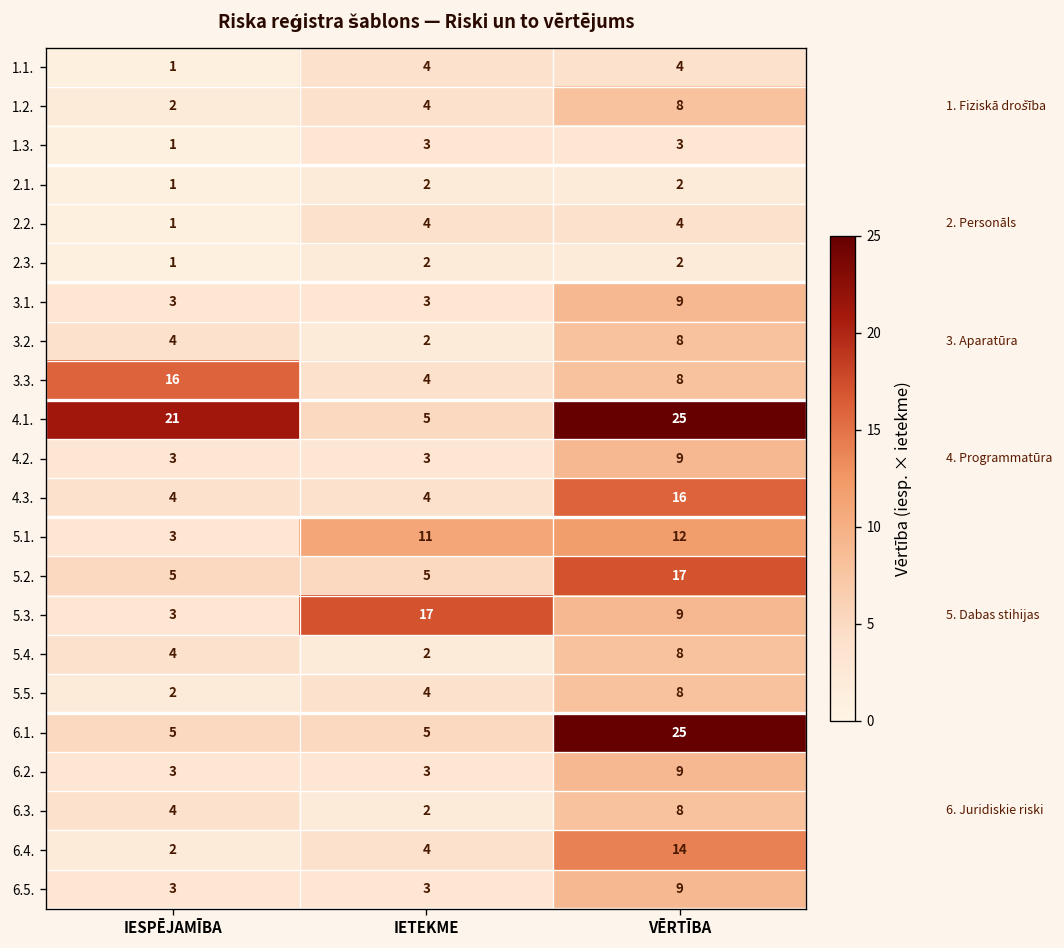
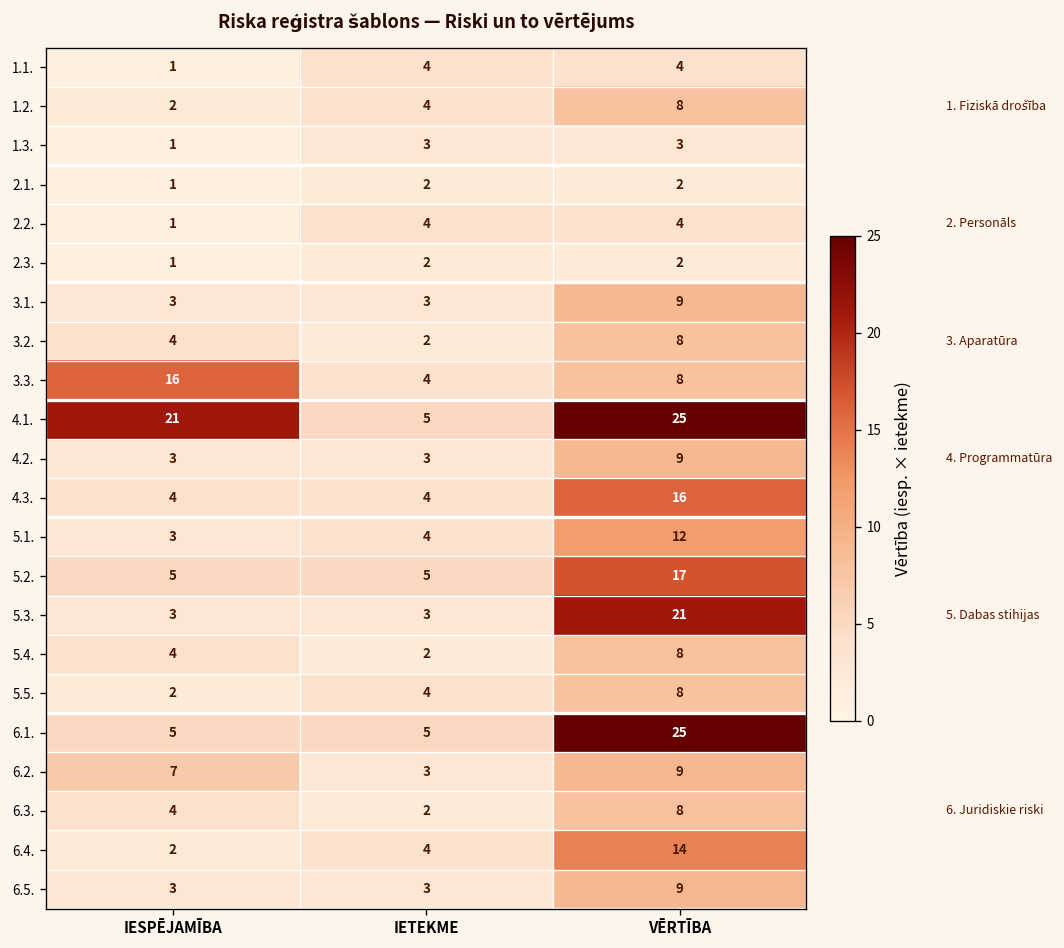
  {
    "1.1.": {
      "IESPĒJAMĪBA": 1,
      "IETEKME": 4,
      "VĒRTĪBA": 4
    },
    "1.2.": {
      "IESPĒJAMĪBA": 2,
      "IETEKME": 4,
      "VĒRTĪBA": 8
    },
    "1.3.": {
      "IESPĒJAMĪBA": 1,
      "IETEKME": 3,
      "VĒRTĪBA": 3
    },
    "2.1.": {
      "IESPĒJAMĪBA": 1,
      "IETEKME": 2,
      "VĒRTĪBA": 2
    },
    "2.2.": {
      "IESPĒJAMĪBA": 1,
      "IETEKME": 4,
      "VĒRTĪBA": 4
    },
    "2.3.": {
      "IESPĒJAMĪBA": 1,
      "IETEKME": 2,
      "VĒRTĪBA": 2
    },
    "3.1.": {
      "IESPĒJAMĪBA": 3,
      "IETEKME": 3,
      "VĒRTĪBA": 9
    },
    "3.2.": {
      "IESPĒJAMĪBA": 4,
      "IETEKME": 2,
      "VĒRTĪBA": 8
    },
    "3.3.": {
      "IESPĒJAMĪBA": 16,
      "IETEKME": 4,
      "VĒRTĪBA": 8
    },
    "4.1.": {
      "IESPĒJAMĪBA": 21,
      "IETEKME": 5,
      "VĒRTĪBA": 25
    },
    "4.2.": {
      "IESPĒJAMĪBA": 3,
      "IETEKME": 3,
      "VĒRTĪBA": 9
    },
    "4.3.": {
      "IESPĒJAMĪBA": 4,
      "IETEKME": 4,
      "VĒRTĪBA": 16
    },
    "5.1.": {
      "IESPĒJAMĪBA": 3,
-     "IETEKME": 11,
+     "IETEKME": 4,
      "VĒRTĪBA": 12
    },
    "5.2.": {
      "IESPĒJAMĪBA": 5,
      "IETEKME": 5,
      "VĒRTĪBA": 17
    },
    "5.3.": {
      "IESPĒJAMĪBA": 3,
-     "IETEKME": 17,
-     "VĒRTĪBA": 9
+     "IETEKME": 3,
+     "VĒRTĪBA": 21
    },
    "5.4.": {
      "IESPĒJAMĪBA": 4,
      "IETEKME": 2,
      "VĒRTĪBA": 8
    },
    "5.5.": {
      "IESPĒJAMĪBA": 2,
      "IETEKME": 4,
      "VĒRTĪBA": 8
    },
    "6.1.": {
      "IESPĒJAMĪBA": 5,
      "IETEKME": 5,
      "VĒRTĪBA": 25
    },
    "6.2.": {
-     "IESPĒJAMĪBA": 3,
+     "IESPĒJAMĪBA": 7,
      "IETEKME": 3,
      "VĒRTĪBA": 9
    },
    "6.3.": {
      "IESPĒJAMĪBA": 4,
      "IETEKME": 2,
      "VĒRTĪBA": 8
    },
    "6.4.": {
      "IESPĒJAMĪBA": 2,
      "IETEKME": 4,
      "VĒRTĪBA": 14
    },
    "6.5.": {
      "IESPĒJAMĪBA": 3,
      "IETEKME": 3,
      "VĒRTĪBA": 9
    }
  }
